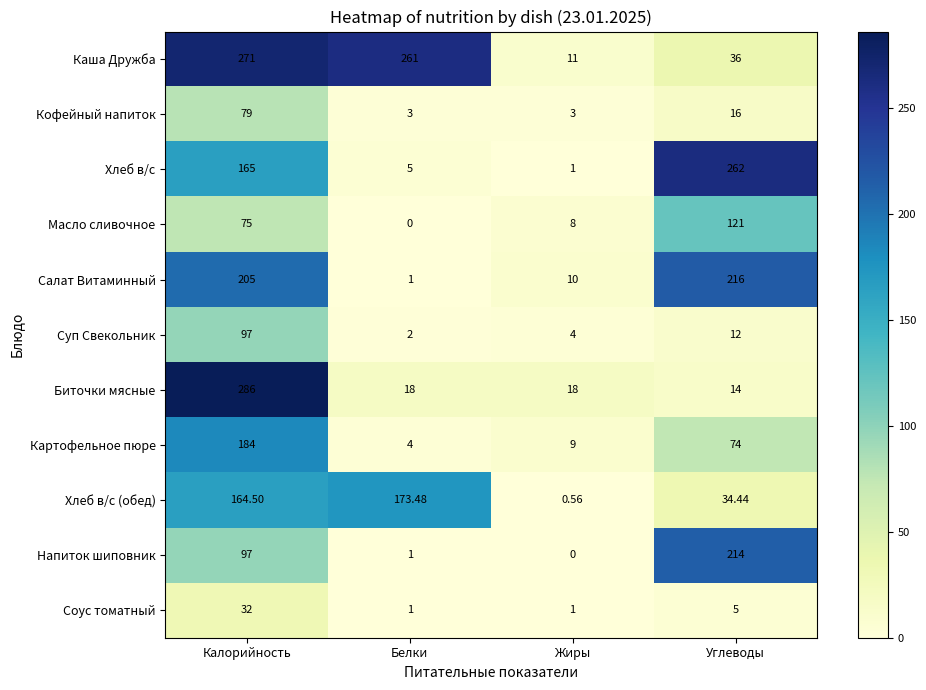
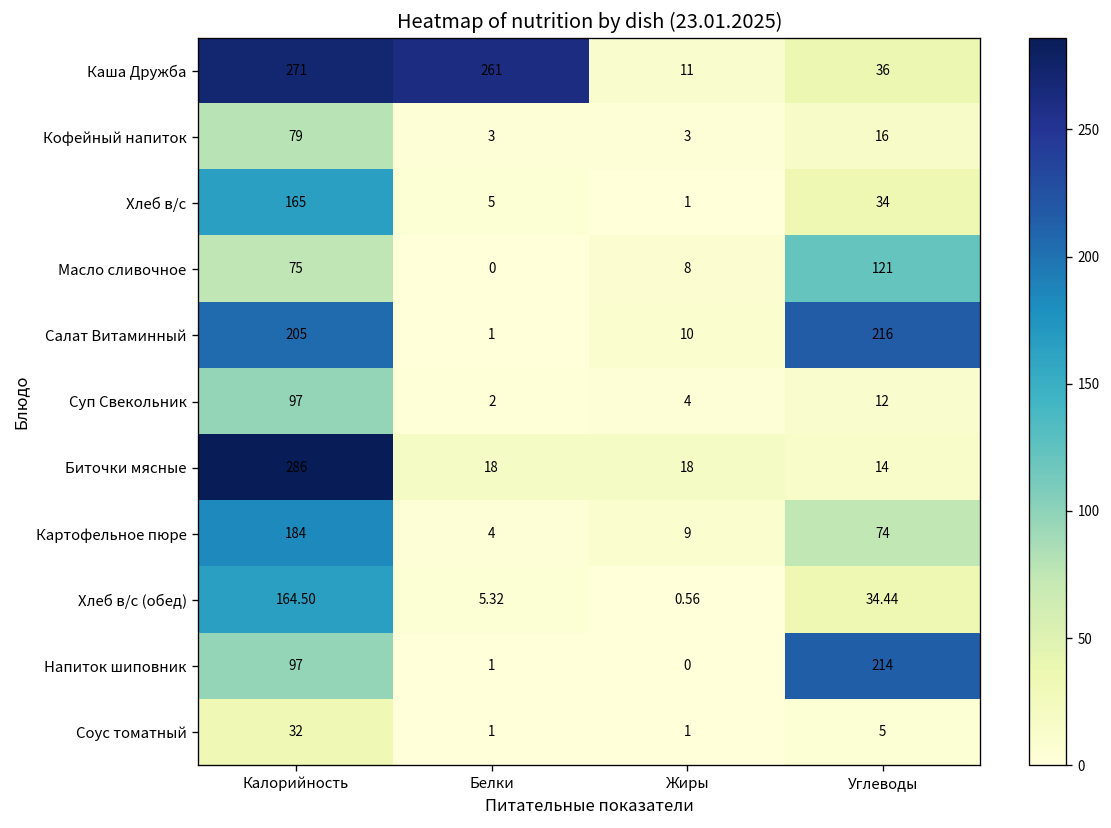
  {
    "Каша Дружба": {
      "Калорийность": 271,
      "Белки": 261,
      "Жиры": 11,
      "Углеводы": 36
    },
    "Кофейный напиток": {
      "Калорийность": 79,
      "Белки": 3,
      "Жиры": 3,
      "Углеводы": 16
    },
    "Хлеб в/с": {
      "Калорийность": 165,
      "Белки": 5,
      "Жиры": 1,
-     "Углеводы": 262
+     "Углеводы": 34
    },
    "Масло сливочное": {
      "Калорийность": 75,
      "Белки": 0,
      "Жиры": 8,
      "Углеводы": 121
    },
    "Салат Витаминный": {
      "Калорийность": 205,
      "Белки": 1,
      "Жиры": 10,
      "Углеводы": 216
    },
    "Суп Свекольник": {
      "Калорийность": 97,
      "Белки": 2,
      "Жиры": 4,
      "Углеводы": 12
    },
    "Биточки мясные": {
      "Калорийность": 286,
      "Белки": 18,
      "Жиры": 18,
      "Углеводы": 14
    },
    "Картофельное пюре": {
      "Калорийность": 184,
      "Белки": 4,
      "Жиры": 9,
      "Углеводы": 74
    },
    "Хлеб в/с (обед)": {
      "Калорийность": 164.50,
-     "Белки": 173.48,
+     "Белки": 5.32,
      "Жиры": 0.56,
      "Углеводы": 34.44
    },
    "Напиток шиповник": {
      "Калорийность": 97,
      "Белки": 1,
      "Жиры": 0,
      "Углеводы": 214
    },
    "Соус томатный": {
      "Калорийность": 32,
      "Белки": 1,
      "Жиры": 1,
      "Углеводы": 5
    }
  }
